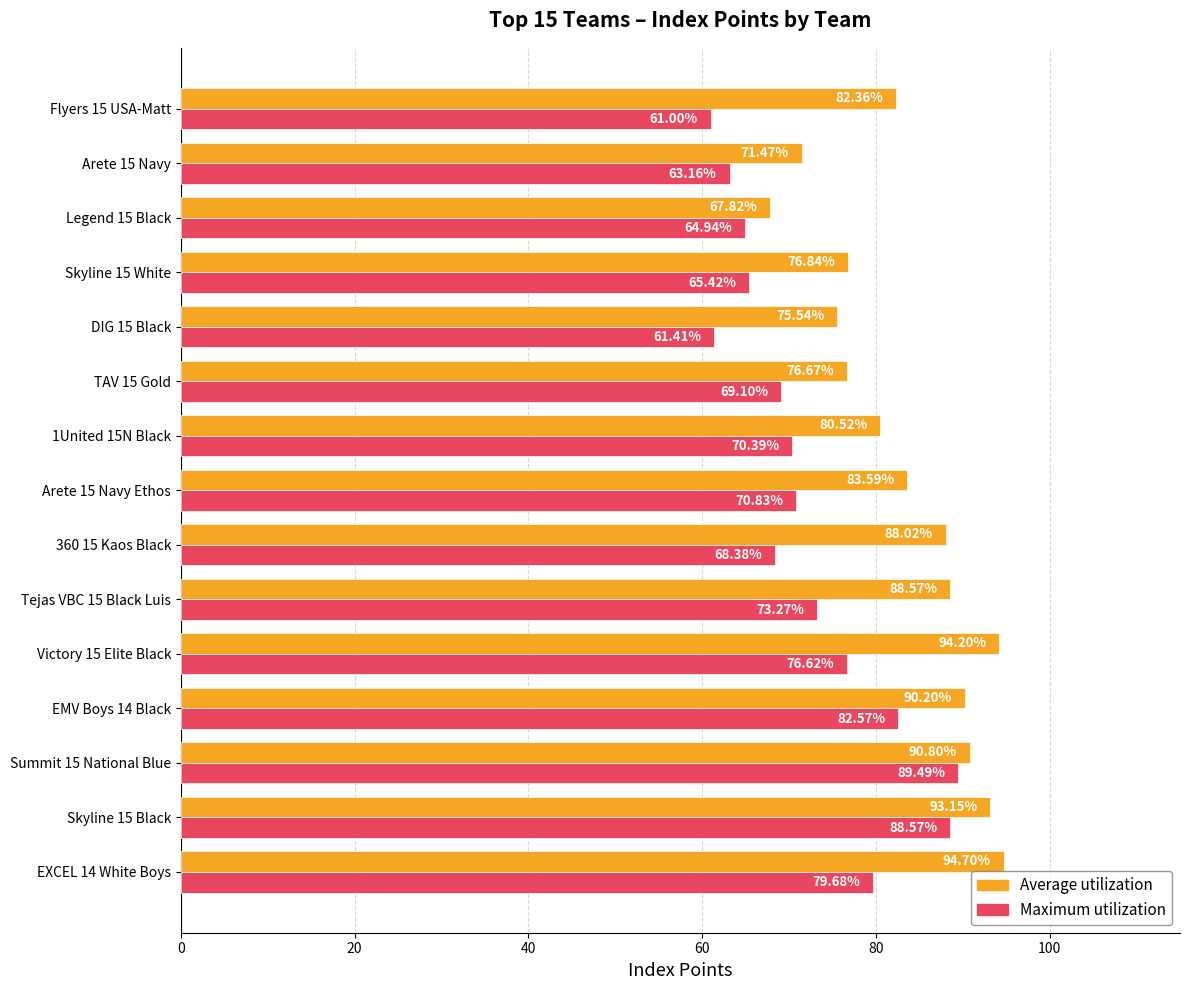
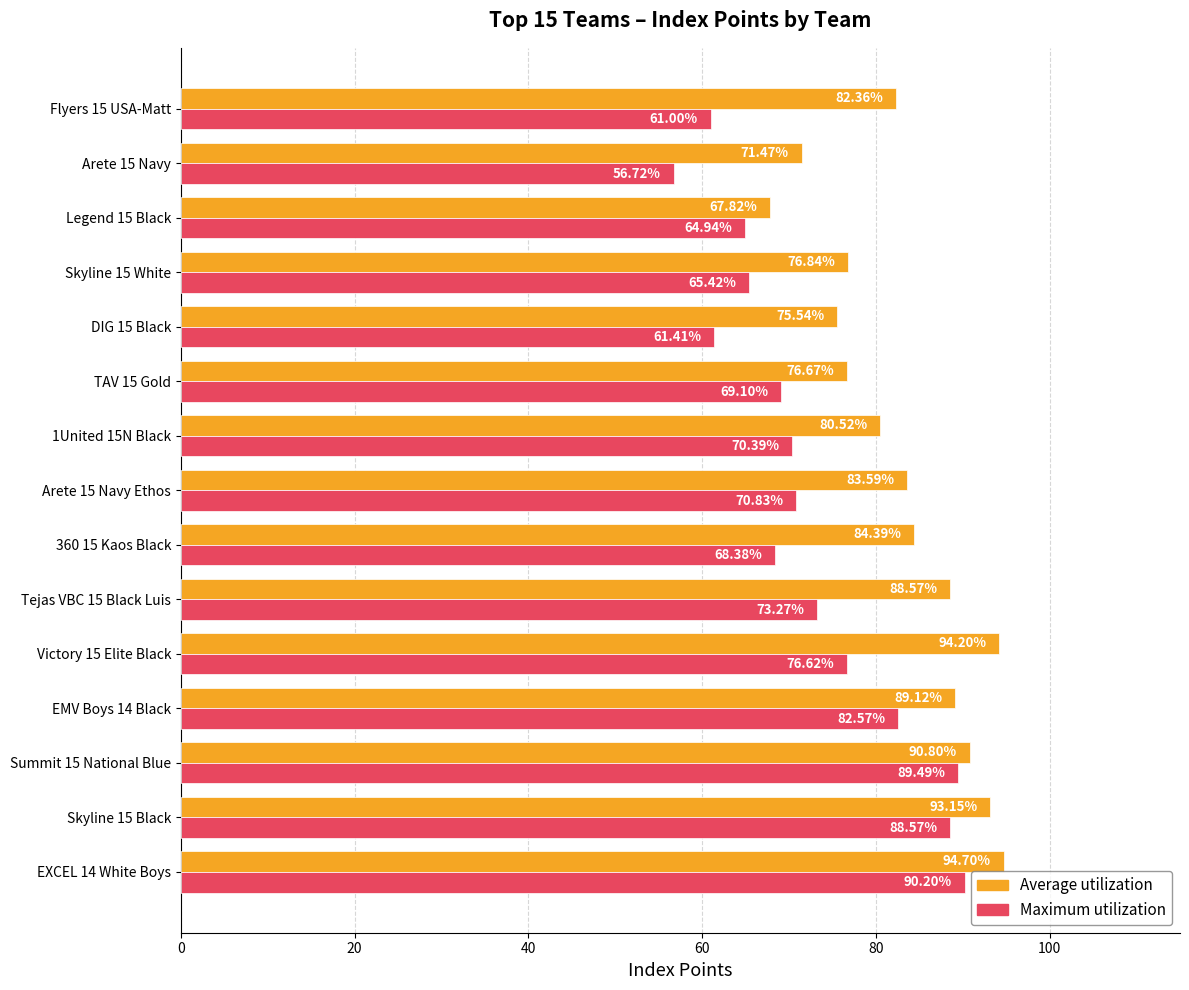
  {
    "Average utilization": {
      "Flyers 15 USA-Matt": "82.36%",
      "Arete 15 Navy": "71.47%",
      "Legend 15 Black": "67.82%",
      "Skyline 15 White": "76.84%",
      "DIG 15 Black": "75.54%",
      "TAV 15 Gold": "76.67%",
      "1United 15N Black": "80.52%",
      "Arete 15 Navy Ethos": "83.59%",
-     "360 15 Kaos Black": "88.02%",
+     "360 15 Kaos Black": "84.39%",
      "Tejas VBC 15 Black Luis": "88.57%",
      "Victory 15 Elite Black": "94.20%",
-     "EMV Boys 14 Black": "90.20%",
+     "EMV Boys 14 Black": "89.12%",
      "Summit 15 National Blue": "90.80%",
      "Skyline 15 Black": "93.15%",
      "EXCEL 14 White Boys": "94.70%"
    },
    "Maximum utilization": {
      "Flyers 15 USA-Matt": "61.00%",
-     "Arete 15 Navy": "63.16%",
+     "Arete 15 Navy": "56.72%",
      "Legend 15 Black": "64.94%",
      "Skyline 15 White": "65.42%",
      "DIG 15 Black": "61.41%",
      "TAV 15 Gold": "69.10%",
      "1United 15N Black": "70.39%",
      "Arete 15 Navy Ethos": "70.83%",
      "360 15 Kaos Black": "68.38%",
      "Tejas VBC 15 Black Luis": "73.27%",
      "Victory 15 Elite Black": "76.62%",
      "EMV Boys 14 Black": "82.57%",
      "Summit 15 National Blue": "89.49%",
      "Skyline 15 Black": "88.57%",
-     "EXCEL 14 White Boys": "79.68%"
+     "EXCEL 14 White Boys": "90.20%"
    }
  }
